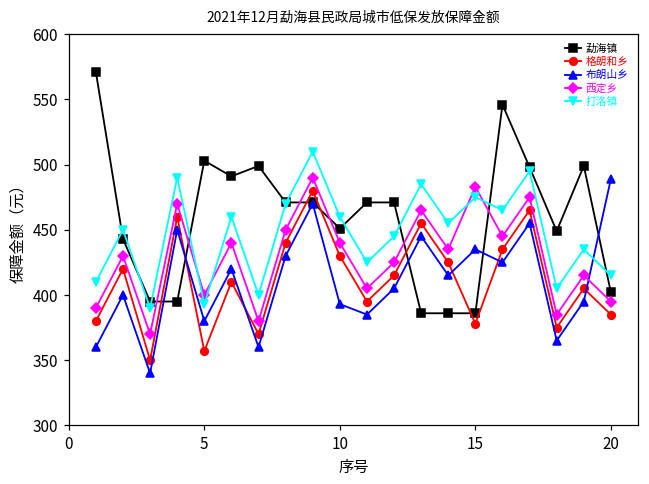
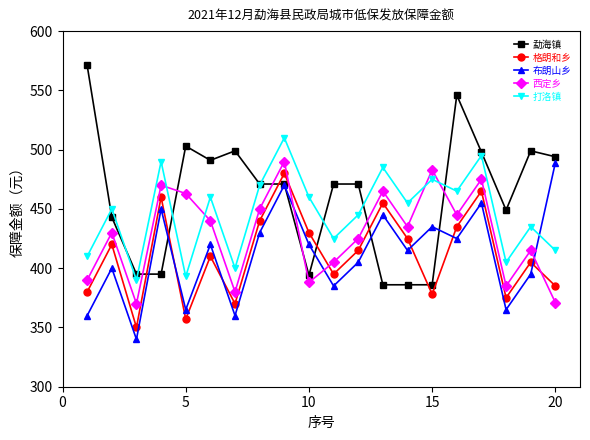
  {
    "勐海镇": {
      "5": 503,
-     "10": 451,
+     "10": 394,
      "15": 386,
-     "20": 402
+     "20": 494
    },
    "格朗和乡": {
      "5": 357,
      "10": 430,
      "15": 378,
      "20": 385
    },
    "布朗山乡": {
-     "5": 380,
-     "10": 393,
+     "5": 365,
+     "10": 420,
      "15": 435,
      "20": 489
    },
    "西定乡": {
-     "5": 400,
-     "10": 440,
+     "5": 463,
+     "10": 388,
      "15": 483,
-     "20": 395
+     "20": 371
    },
    "打洛镇": {
      "5": 393,
      "10": 460,
      "15": 475,
      "20": 415
    }
  }
